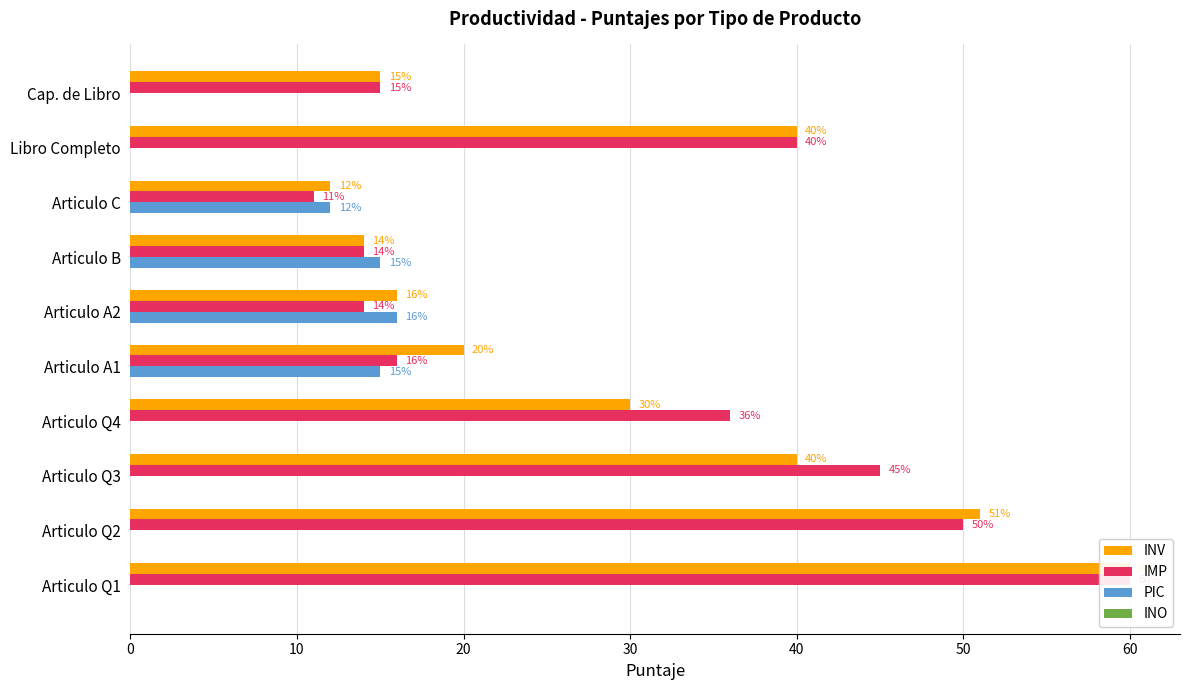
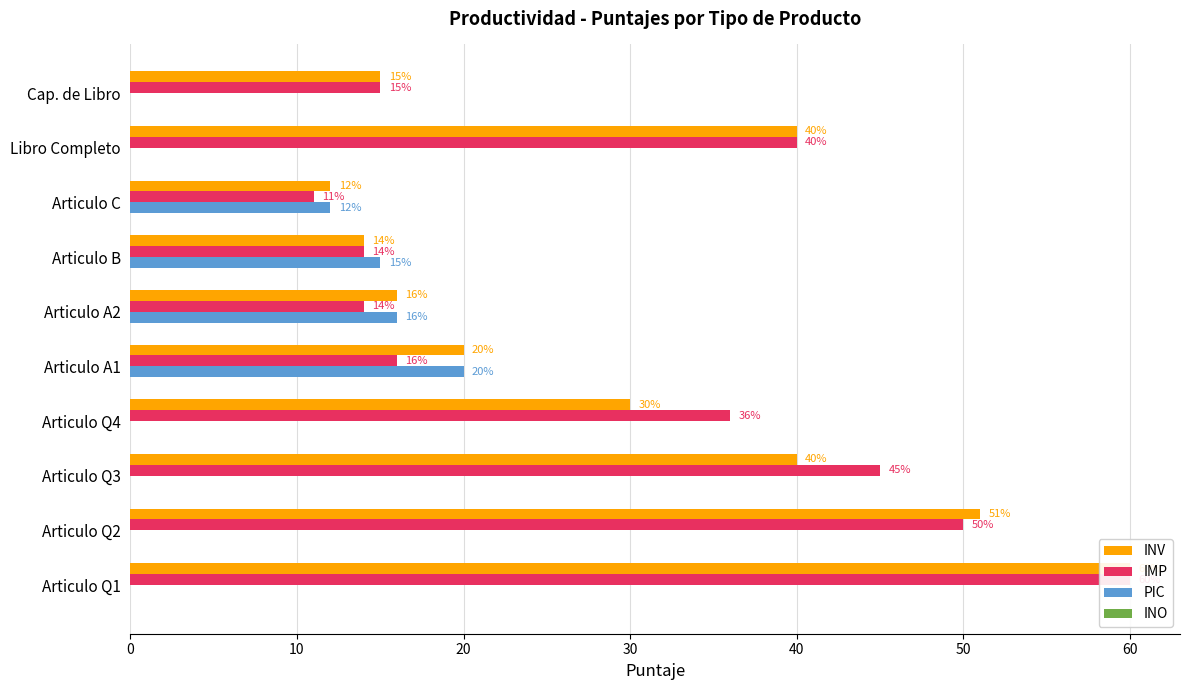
  {
    "INV": {
      "Cap. de Libro": "15%",
      "Libro Completo": "40%",
      "Articulo C": "12%",
      "Articulo B": "14%",
      "Articulo A2": "16%",
      "Articulo A1": "20%",
      "Articulo Q4": "30%",
      "Articulo Q3": "40%",
      "Articulo Q2": "51%"
    },
    "IMP": {
      "Cap. de Libro": "15%",
      "Libro Completo": "40%",
      "Articulo C": "11%",
      "Articulo B": "14%",
      "Articulo A2": "14%",
      "Articulo A1": "16%",
      "Articulo Q4": "36%",
      "Articulo Q3": "45%",
      "Articulo Q2": "50%"
    },
    "PIC": {
      "Articulo C": "12%",
      "Articulo B": "15%",
      "Articulo A2": "16%",
-     "Articulo A1": "15%"
+     "Articulo A1": "20%"
    },
    "INO": {
      "Cap. de Libro": "0.0",
      "Libro Completo": "0.0",
      "Articulo C": "0.0",
      "Articulo B": "0.0",
      "Articulo A2": "0.0",
      "Articulo A1": "0.0",
      "Articulo Q4": "0.0",
      "Articulo Q3": "0.0",
      "Articulo Q2": "0.0",
      "Articulo Q1": "0.0"
    }
  }
